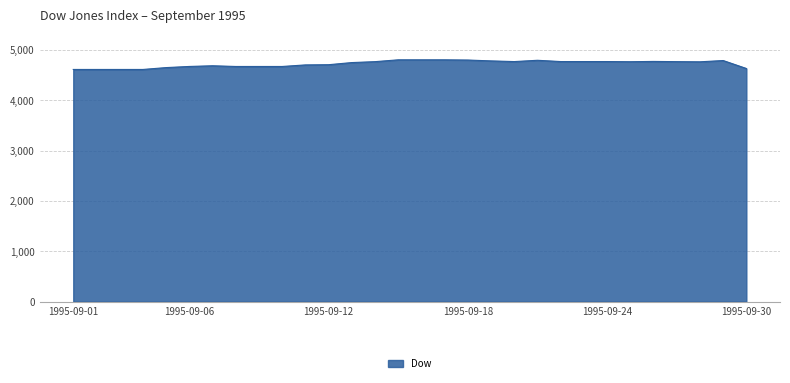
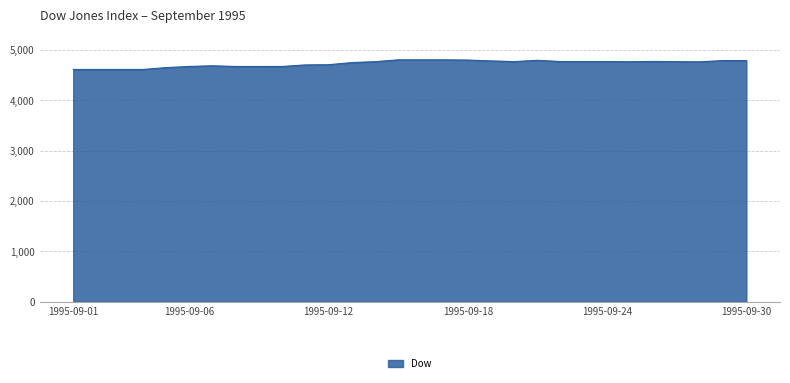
  {
    "1995-09-01": "4,600",
    "1995-09-06": "4,700",
    "1995-09-12": "4,700",
    "1995-09-18": "4,800",
    "1995-09-24": "4,800",
-   "1995-09-30": "4,600"
+   "1995-09-30": "4,800"
  }
